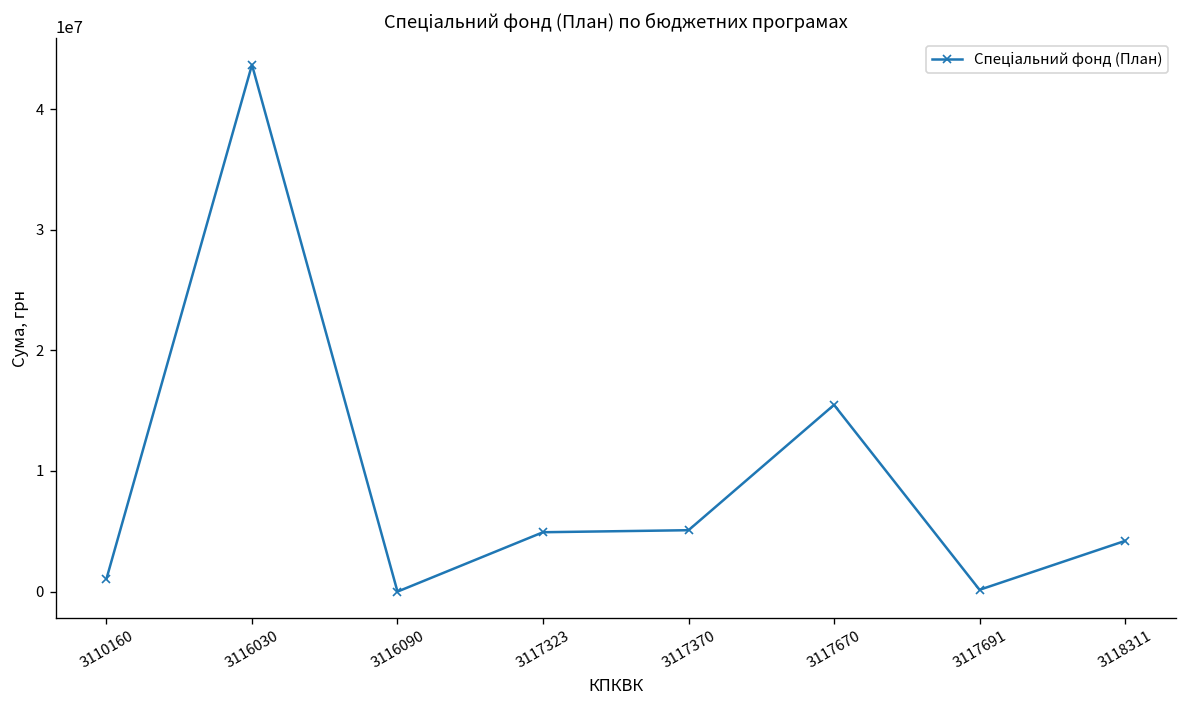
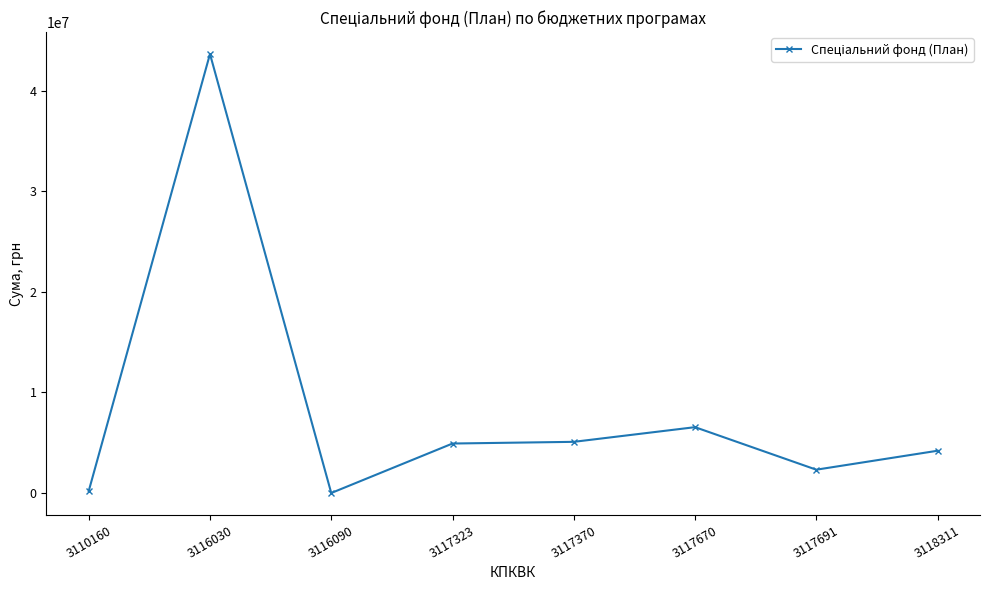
  {
-   "3110160": 1100000,
+   "3110160": 200000,
    "3116030": 43700000,
    "3116090": 0,
    "3117323": 4900000,
    "3117370": 5100000,
-   "3117670": 15500000,
-   "3117691": 200000,
+   "3117670": 6600000,
+   "3117691": 2300000,
    "3118311": 4200000
  }
